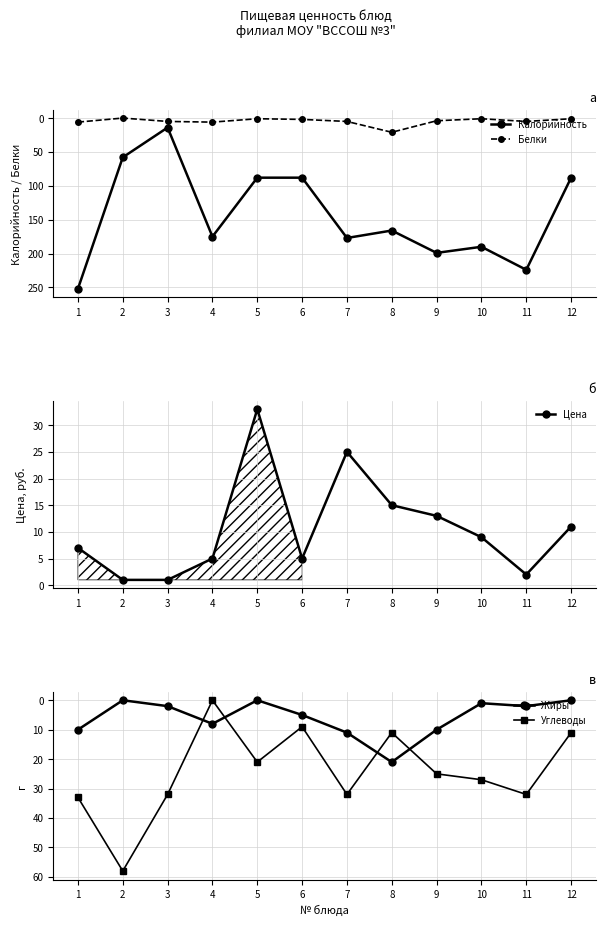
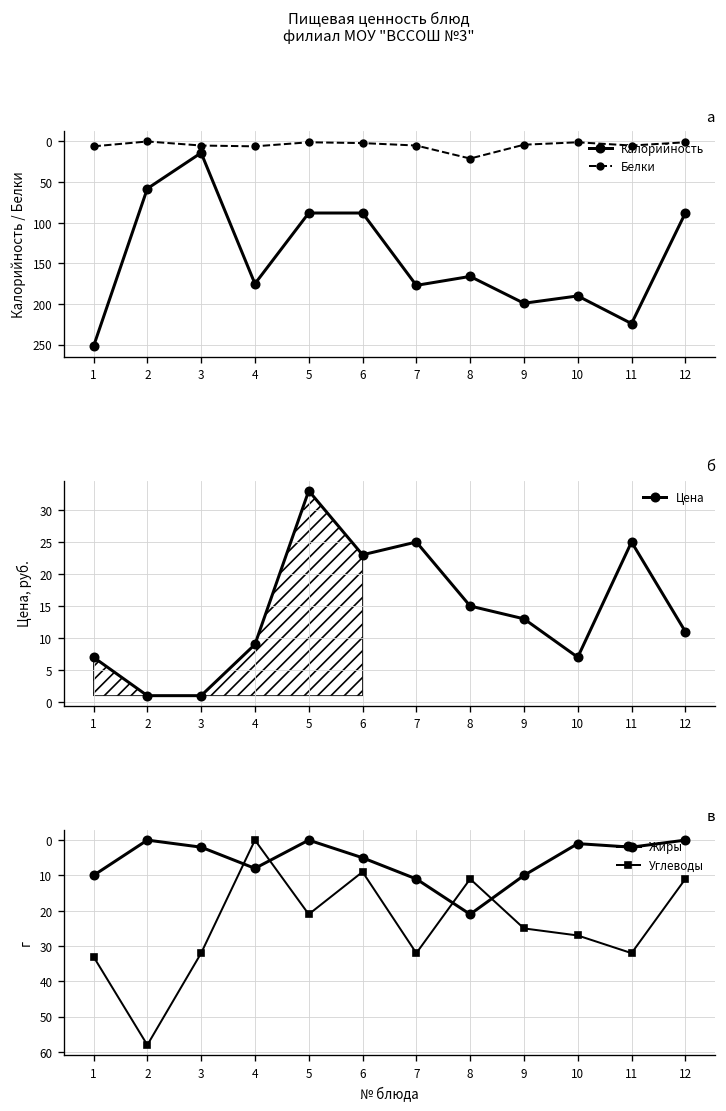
  {
    "б": {
      "Цена": {
-       "4": 5,
-       "6": 5,
+       "4": 9,
+       "6": 23,
        "7": 25,
        "8": 15,
        "9": 13,
-       "10": 9,
-       "11": 2,
+       "10": 7,
+       "11": 25,
        "12": 11
      }
    }
  }
